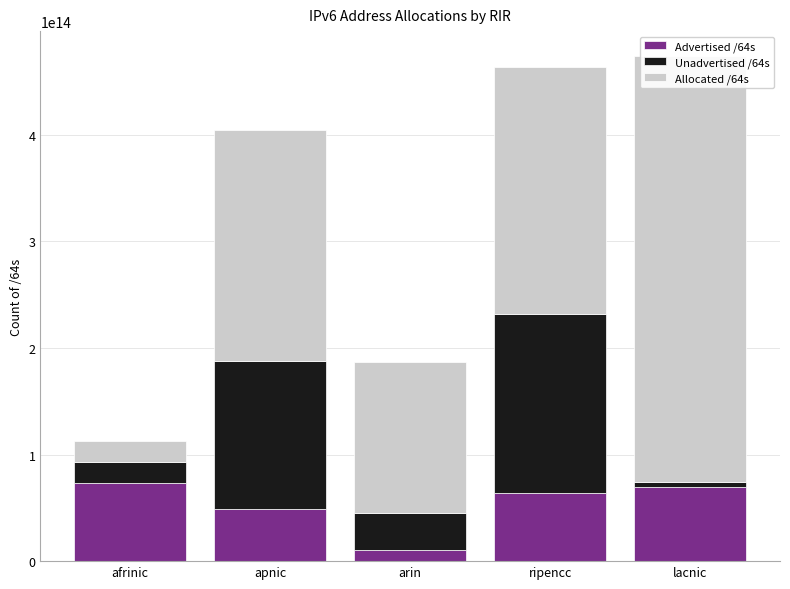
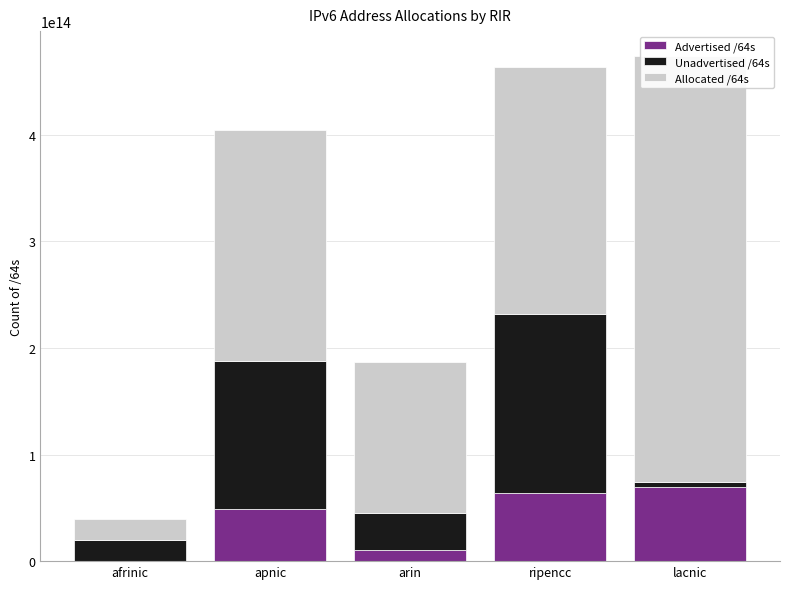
  {
    "Advertised /64s": {
-     "afrinic": 73000000000000,
+     "afrinic": 0,
      "apnic": 49000000000000,
      "arin": 10000000000000,
      "ripencc": 64000000000000,
      "lacnic": 69000000000000
    },
    "Unadvertised /64s": {
      "afrinic": 20000000000000,
      "apnic": 139000000000000,
      "arin": 35000000000000,
      "ripencc": 168000000000000,
      "lacnic": 5000000000000
    },
    "Allocated /64s": {
      "afrinic": 20000000000000,
      "apnic": 216000000000000,
      "arin": 142000000000000,
      "ripencc": 232000000000000
    }
  }
